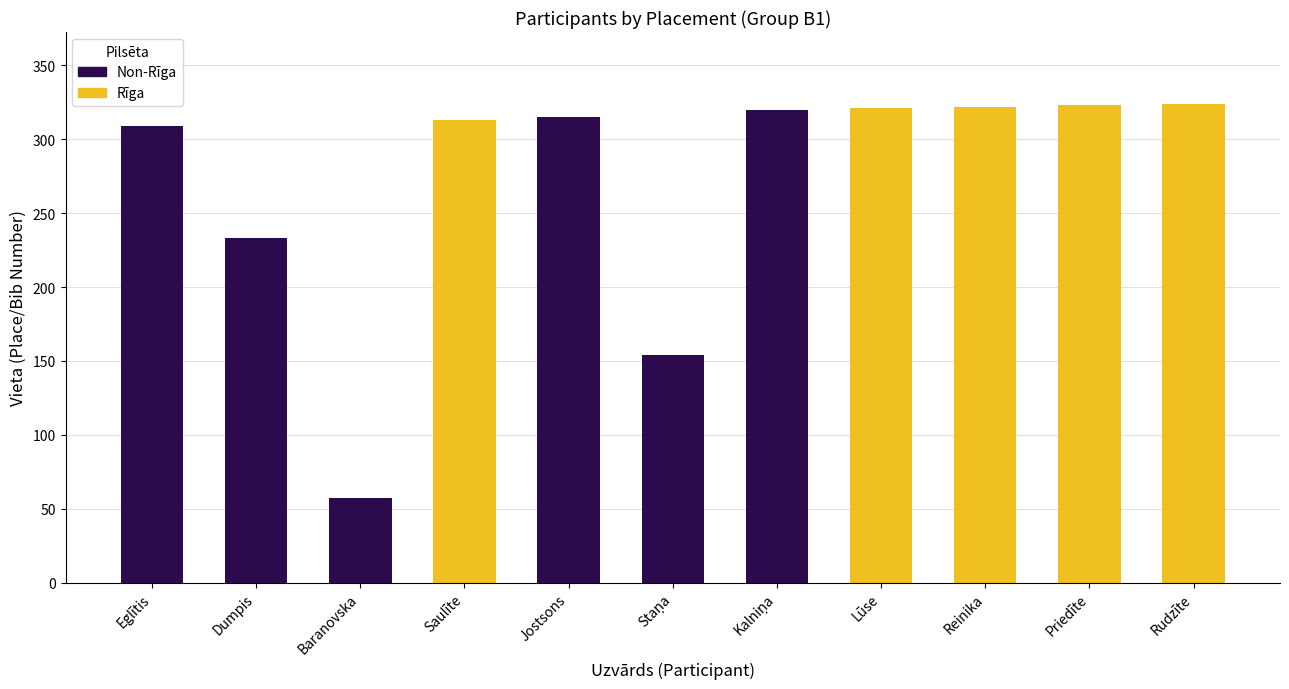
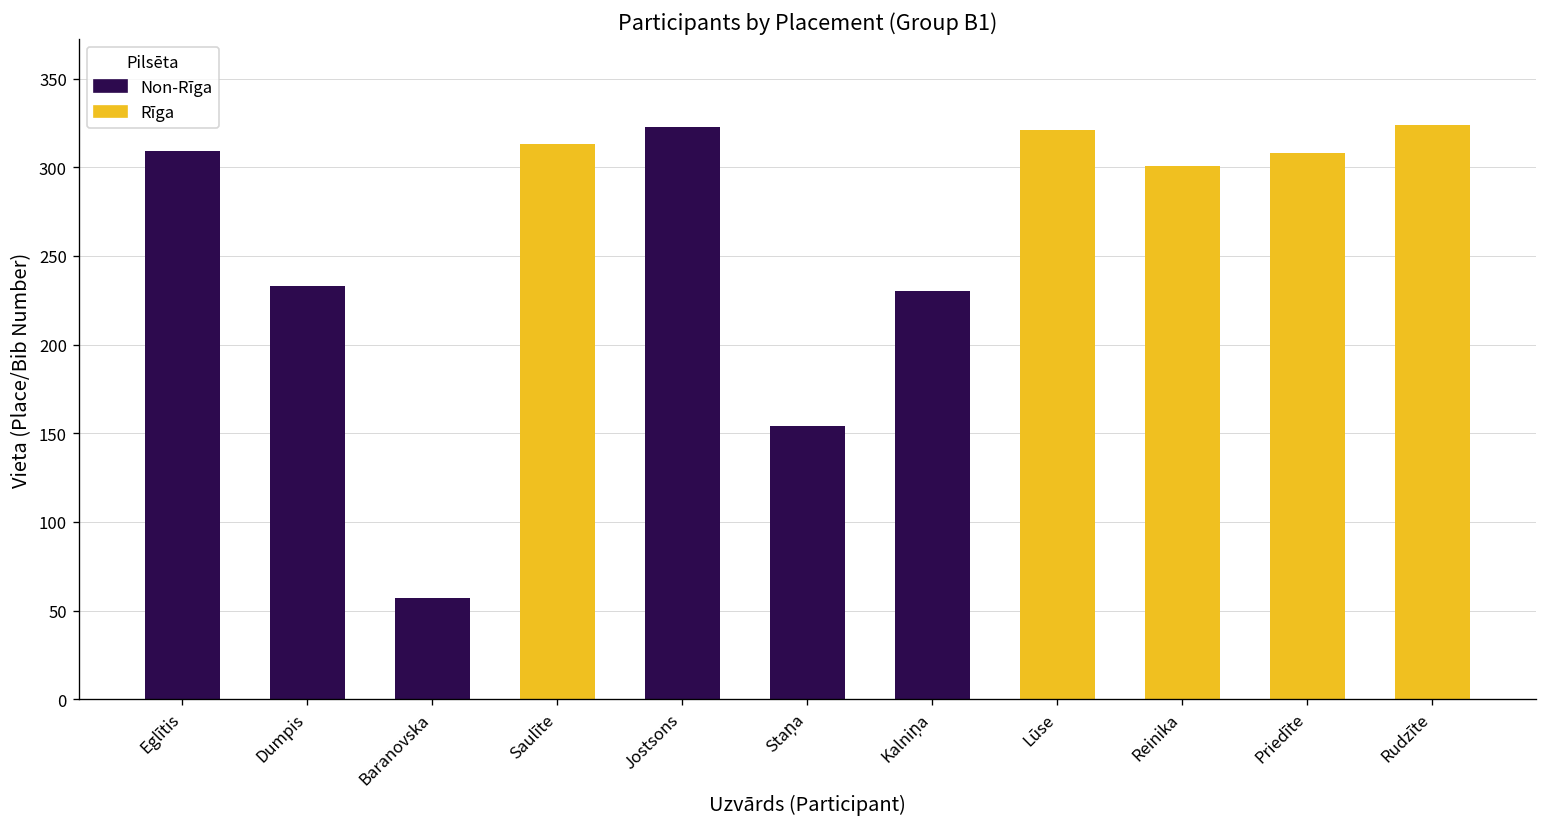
  {
    "Eglītis": 309,
    "Dumpis": 233,
    "Baranovska": 57,
    "Saulīte": 313,
-   "Jostsons": 315,
+   "Jostsons": 323,
    "Staņa": 154,
-   "Kalniņa": 320,
+   "Kalniņa": 230,
    "Lūse": 321,
-   "Reinika": 322,
-   "Priedīte": 323,
+   "Reinika": 301,
+   "Priedīte": 308,
    "Rudzīte": 324
  }
